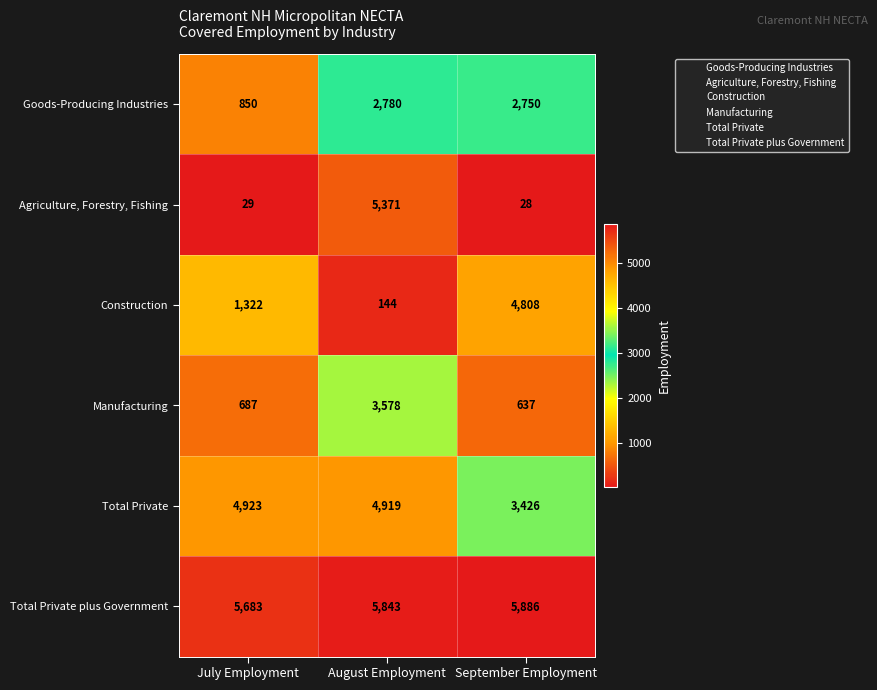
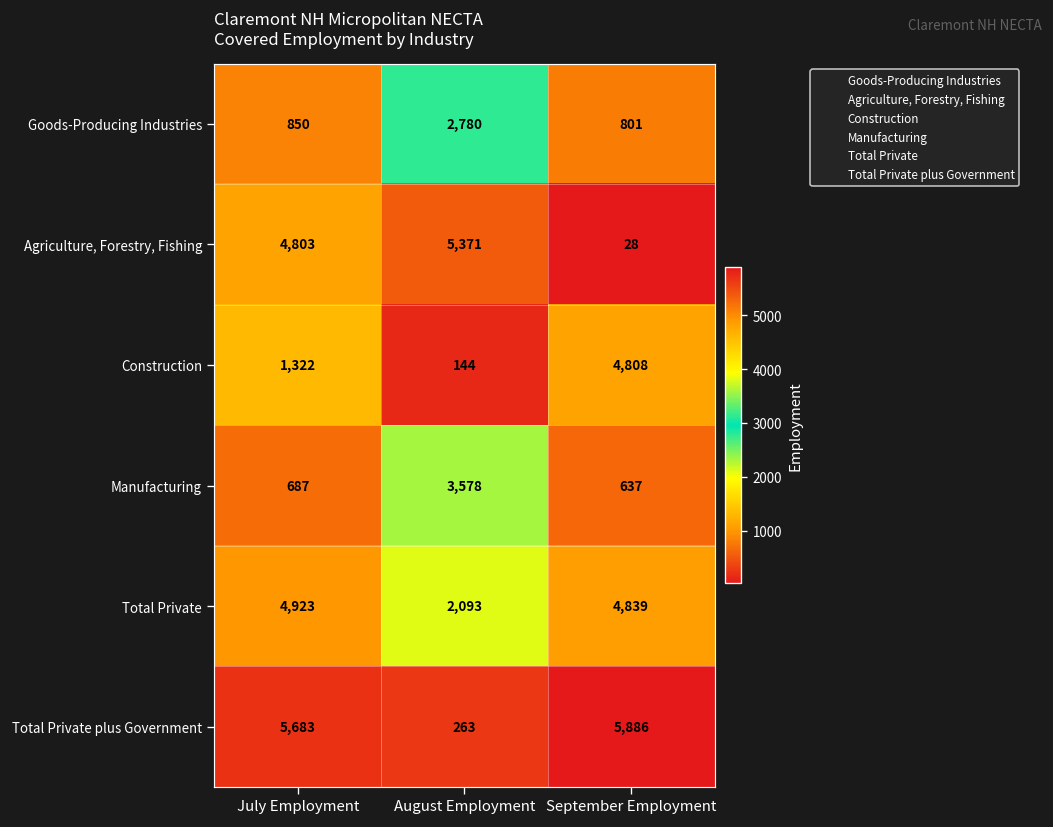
  {
    "Goods-Producing Industries": {
      "July Employment": "850",
      "August Employment": "2,780",
-     "September Employment": "2,750"
+     "September Employment": "801"
    },
    "Agriculture, Forestry, Fishing": {
-     "July Employment": "29",
+     "July Employment": "4,803",
      "August Employment": "5,371",
      "September Employment": "28"
    },
    "Construction": {
      "July Employment": "1,322",
      "August Employment": "144",
      "September Employment": "4,808"
    },
    "Manufacturing": {
      "July Employment": "687",
      "August Employment": "3,578",
      "September Employment": "637"
    },
    "Total Private": {
      "July Employment": "4,923",
-     "August Employment": "4,919",
-     "September Employment": "3,426"
+     "August Employment": "2,093",
+     "September Employment": "4,839"
    },
    "Total Private plus Government": {
      "July Employment": "5,683",
-     "August Employment": "5,843",
+     "August Employment": "263",
      "September Employment": "5,886"
    }
  }
